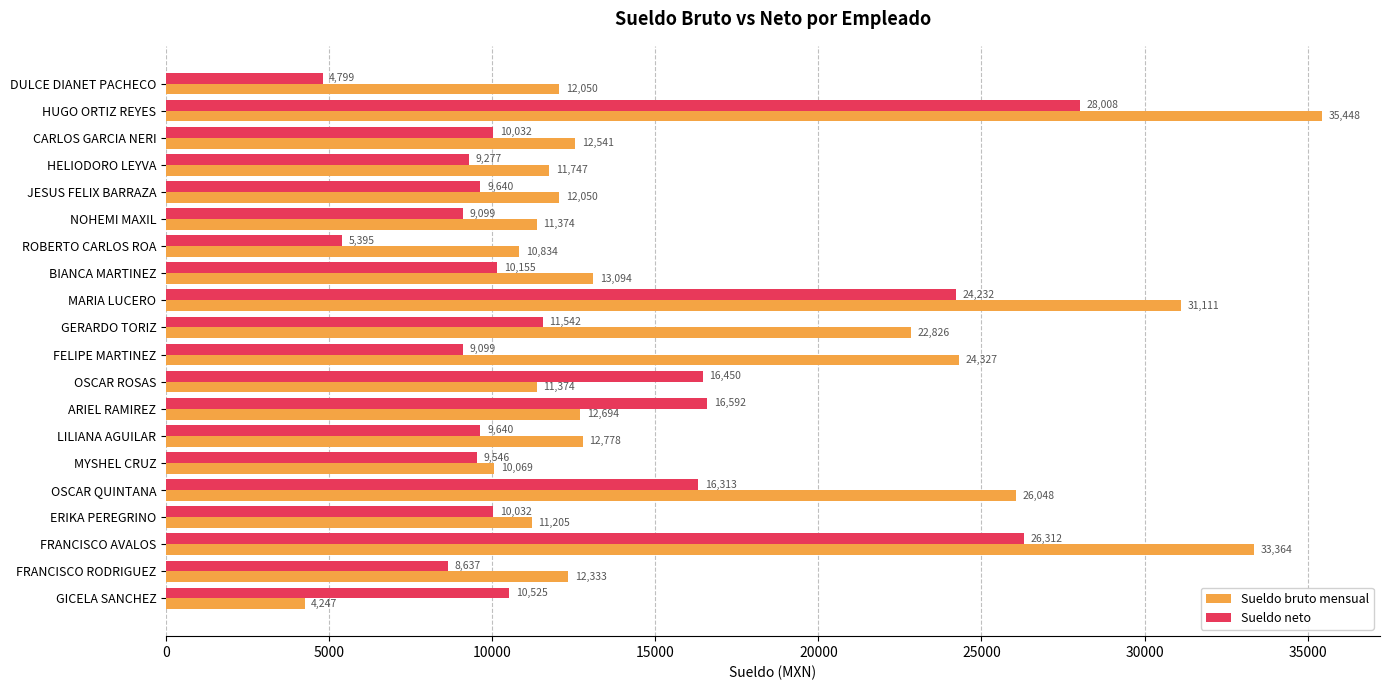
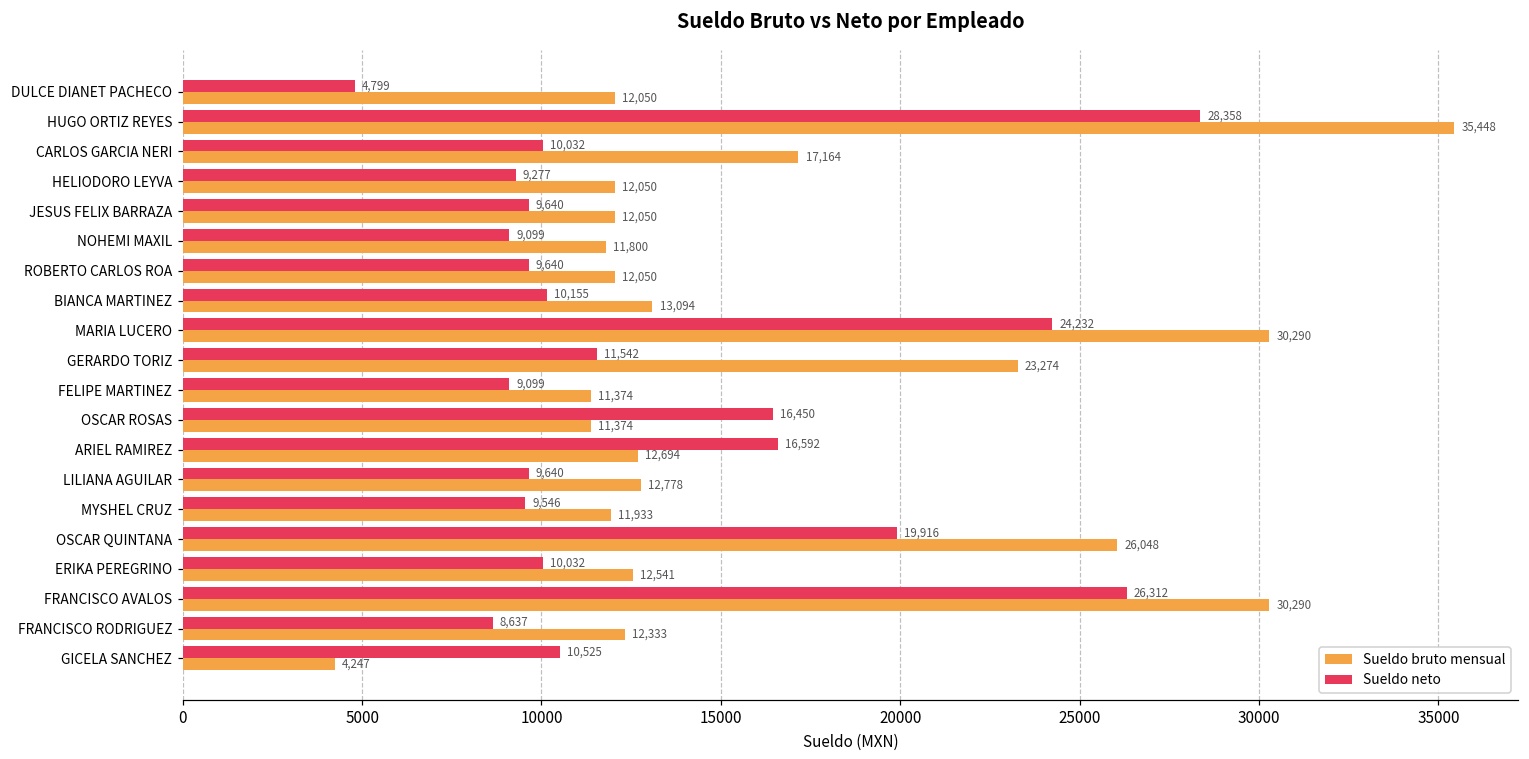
  {
    "Sueldo bruto mensual": {
      "DULCE DIANET PACHECO": "12,050",
      "HUGO ORTIZ REYES": "35,448",
-     "CARLOS GARCIA NERI": "12,541",
-     "HELIODORO LEYVA": "11,747",
+     "CARLOS GARCIA NERI": "17,164",
+     "HELIODORO LEYVA": "12,050",
      "JESUS FELIX BARRAZA": "12,050",
-     "NOHEMI MAXIL": "11,374",
-     "ROBERTO CARLOS ROA": "10,834",
+     "NOHEMI MAXIL": "11,800",
+     "ROBERTO CARLOS ROA": "12,050",
      "BIANCA MARTINEZ": "13,094",
-     "MARIA LUCERO": "31,111",
-     "GERARDO TORIZ": "22,826",
-     "FELIPE MARTINEZ": "24,327",
+     "MARIA LUCERO": "30,290",
+     "GERARDO TORIZ": "23,274",
+     "FELIPE MARTINEZ": "11,374",
      "OSCAR ROSAS": "11,374",
      "ARIEL RAMIREZ": "12,694",
      "LILIANA AGUILAR": "12,778",
-     "MYSHEL CRUZ": "10,069",
+     "MYSHEL CRUZ": "11,933",
      "OSCAR QUINTANA": "26,048",
-     "ERIKA PEREGRINO": "11,205",
-     "FRANCISCO AVALOS": "33,364",
+     "ERIKA PEREGRINO": "12,541",
+     "FRANCISCO AVALOS": "30,290",
      "FRANCISCO RODRIGUEZ": "12,333",
      "GICELA SANCHEZ": "4,247"
    },
    "Sueldo neto": {
      "DULCE DIANET PACHECO": "4,799",
-     "HUGO ORTIZ REYES": "28,008",
+     "HUGO ORTIZ REYES": "28,358",
      "CARLOS GARCIA NERI": "10,032",
      "HELIODORO LEYVA": "9,277",
      "JESUS FELIX BARRAZA": "9,640",
      "NOHEMI MAXIL": "9,099",
-     "ROBERTO CARLOS ROA": "5,395",
+     "ROBERTO CARLOS ROA": "9,640",
      "BIANCA MARTINEZ": "10,155",
      "MARIA LUCERO": "24,232",
      "GERARDO TORIZ": "11,542",
      "FELIPE MARTINEZ": "9,099",
      "OSCAR ROSAS": "16,450",
      "ARIEL RAMIREZ": "16,592",
      "LILIANA AGUILAR": "9,640",
      "MYSHEL CRUZ": "9,546",
-     "OSCAR QUINTANA": "16,313",
+     "OSCAR QUINTANA": "19,916",
      "ERIKA PEREGRINO": "10,032",
      "FRANCISCO AVALOS": "26,312",
      "FRANCISCO RODRIGUEZ": "8,637",
      "GICELA SANCHEZ": "10,525"
    }
  }
